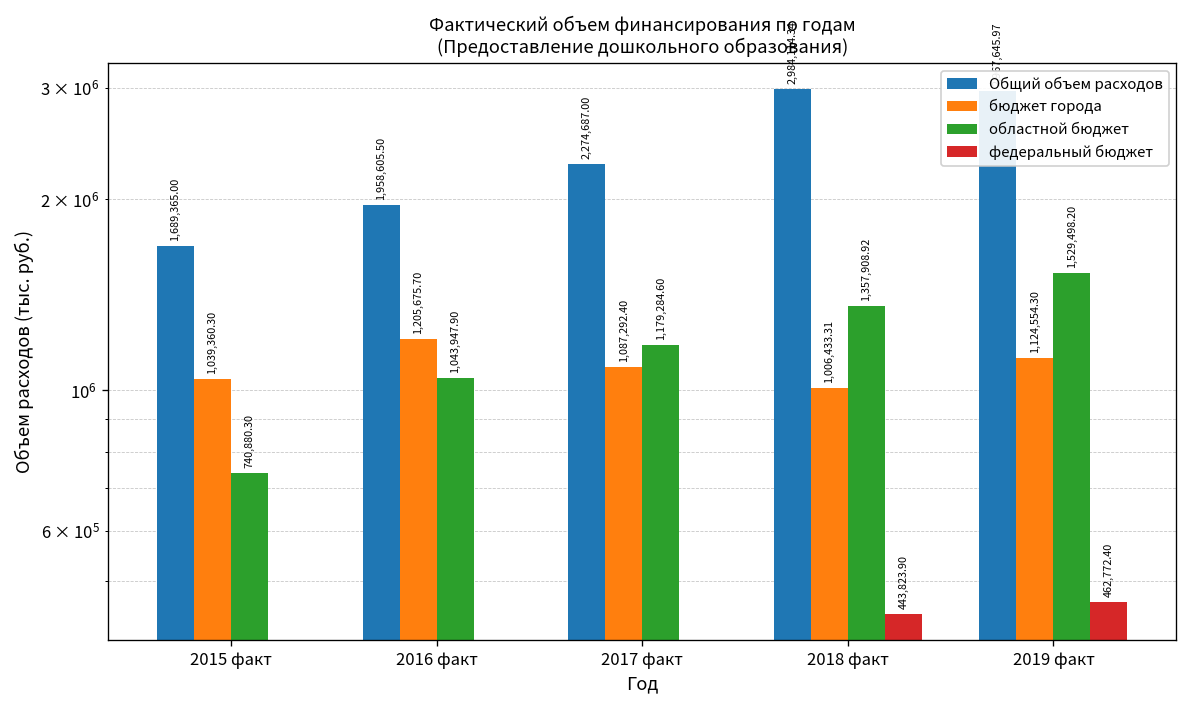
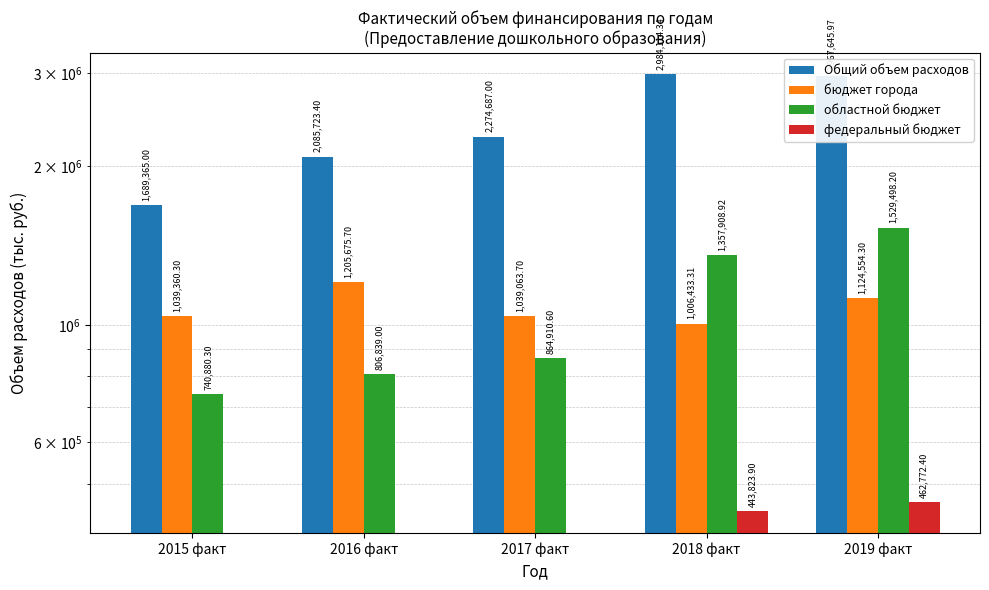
  {
    "Общий объем расходов": {
      "2015 факт": "1,689,365.00",
-     "2016 факт": "1,958,605.50",
+     "2016 факт": "2,085,723.40",
      "2017 факт": "2,274,687.00",
      "2018 факт": "2,984,114.34"
    },
    "бюджет города": {
      "2015 факт": "1,039,360.30",
      "2016 факт": "1,205,675.70",
-     "2017 факт": "1,087,292.40",
+     "2017 факт": "1,039,063.70",
      "2018 факт": "1,006,433.31",
      "2019 факт": "1,124,554.30"
    },
    "областной бюджет": {
      "2015 факт": "740,880.30",
-     "2016 факт": "1,043,947.90",
-     "2017 факт": "1,179,284.60",
+     "2016 факт": "806,839.00",
+     "2017 факт": "864,910.60",
      "2018 факт": "1,357,908.92",
      "2019 факт": "1,529,498.20"
    },
    "федеральный бюджет": {
      "2018 факт": "443,823.90",
      "2019 факт": "462,772.40"
    }
  }
